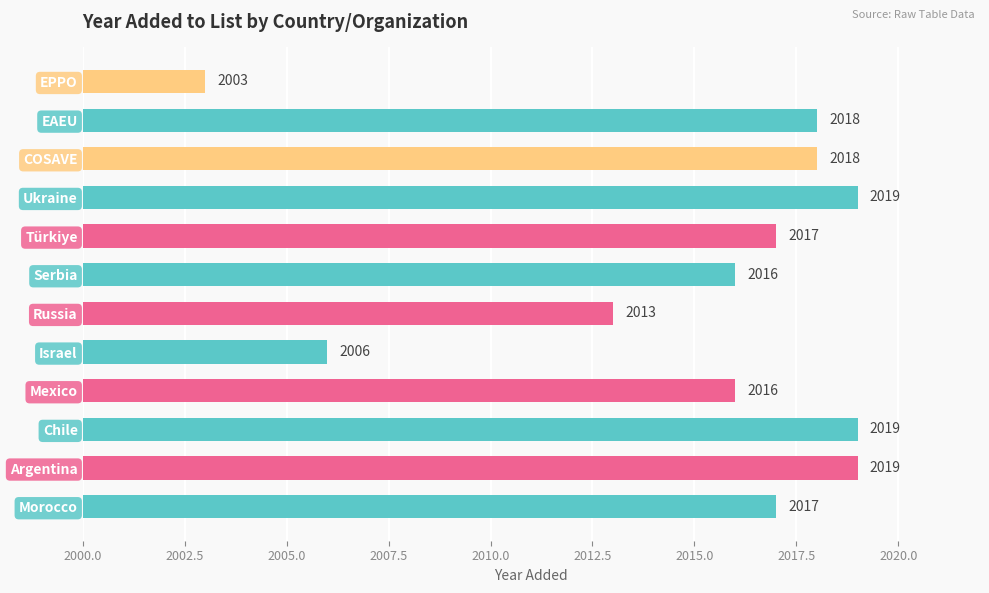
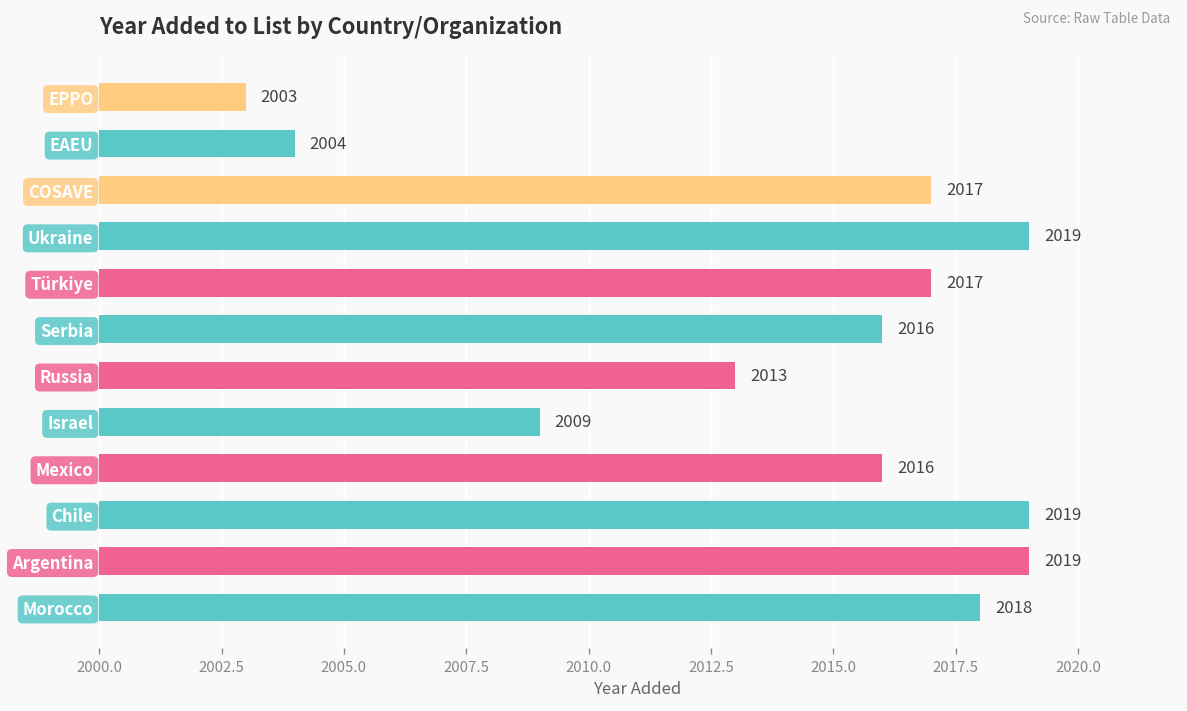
  {
    "EPPO": 2003,
-   "EAEU": 2018,
-   "COSAVE": 2018,
+   "EAEU": 2004,
+   "COSAVE": 2017,
    "Ukraine": 2019,
    "Türkiye": 2017,
    "Serbia": 2016,
    "Russia": 2013,
-   "Israel": 2006,
+   "Israel": 2009,
    "Mexico": 2016,
    "Chile": 2019,
    "Argentina": 2019,
-   "Morocco": 2017
+   "Morocco": 2018
  }
